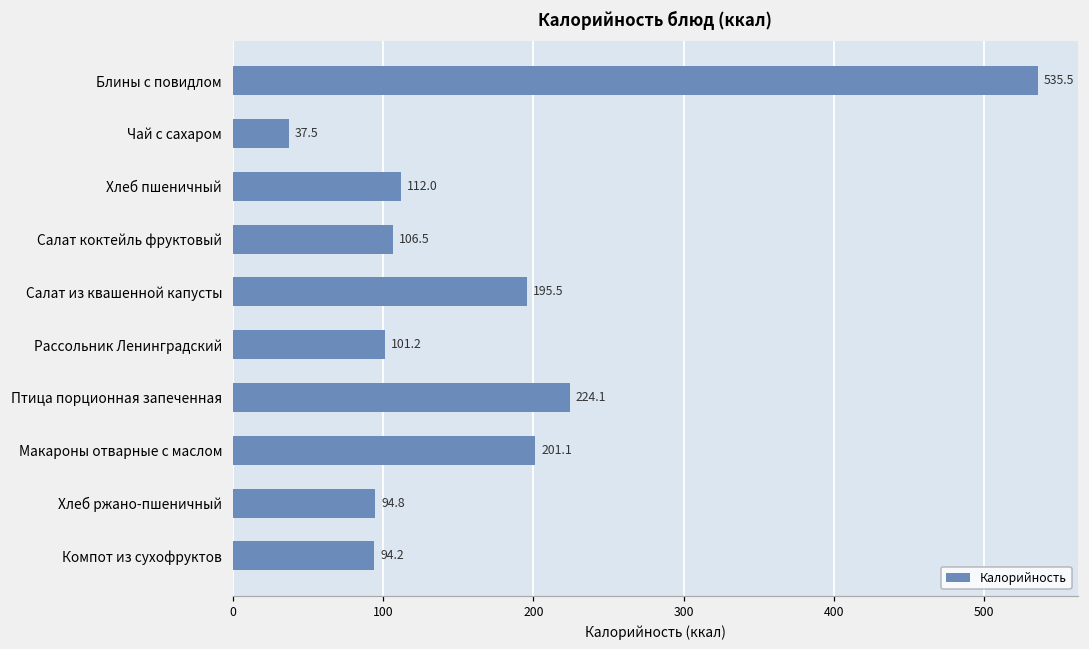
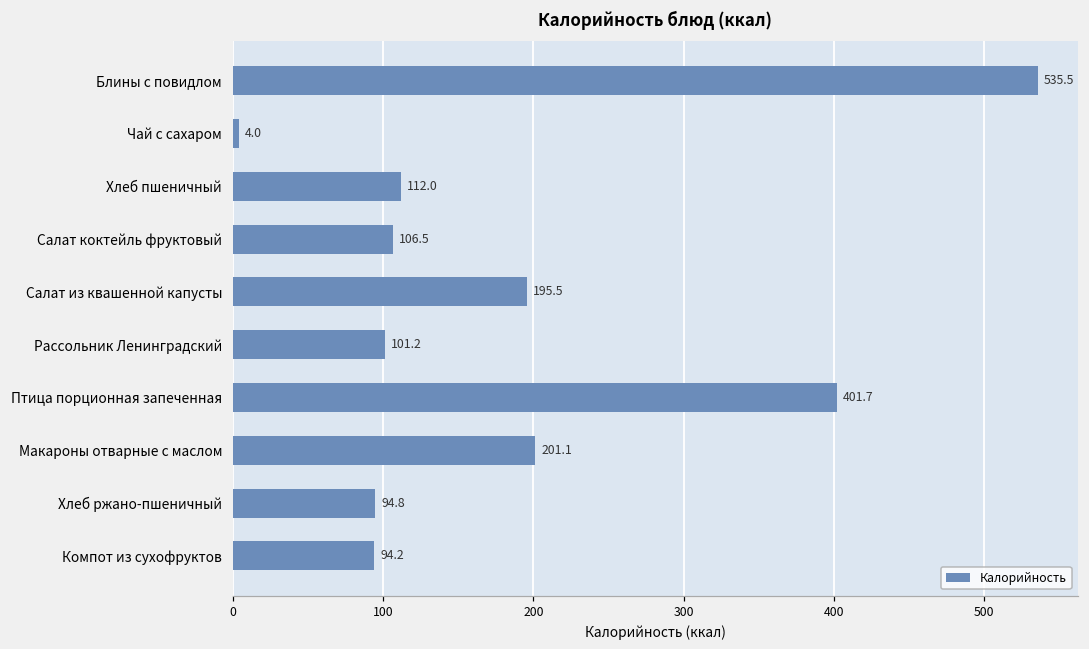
  {
    "Блины с повидлом": 535.5,
-   "Чай с сахаром": 37.5,
+   "Чай с сахаром": 4.0,
    "Хлеб пшеничный": 112.0,
    "Салат коктейль фруктовый": 106.5,
    "Салат из квашенной капусты": 195.5,
    "Рассольник Ленинградский": 101.2,
-   "Птица порционная запеченная": 224.1,
+   "Птица порционная запеченная": 401.7,
    "Макароны отварные с маслом": 201.1,
    "Хлеб ржано-пшеничный": 94.8,
    "Компот из сухофруктов": 94.2
  }
